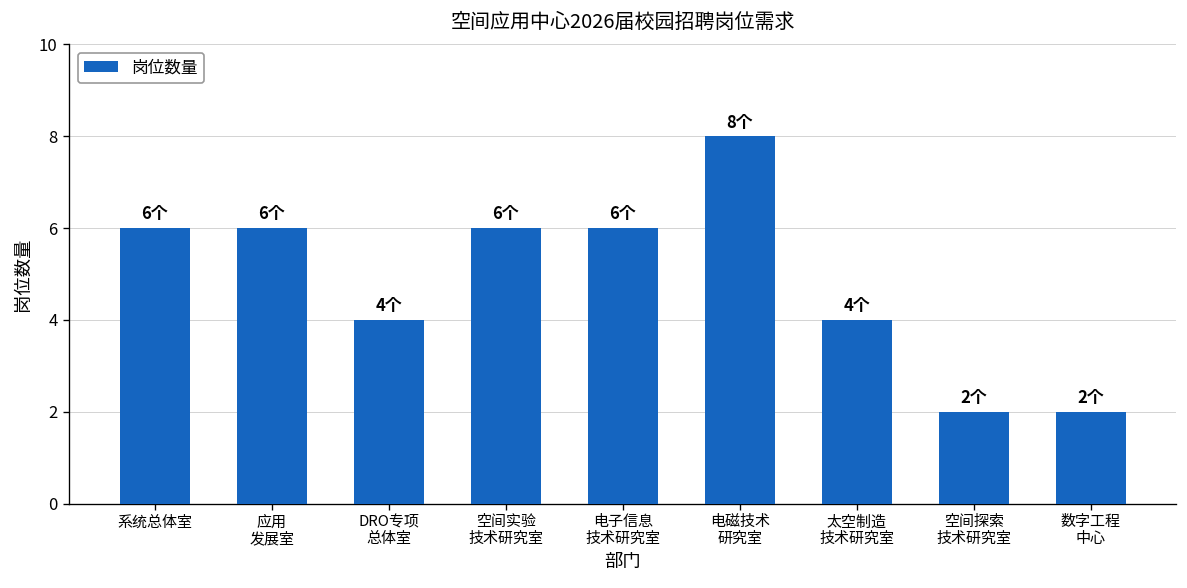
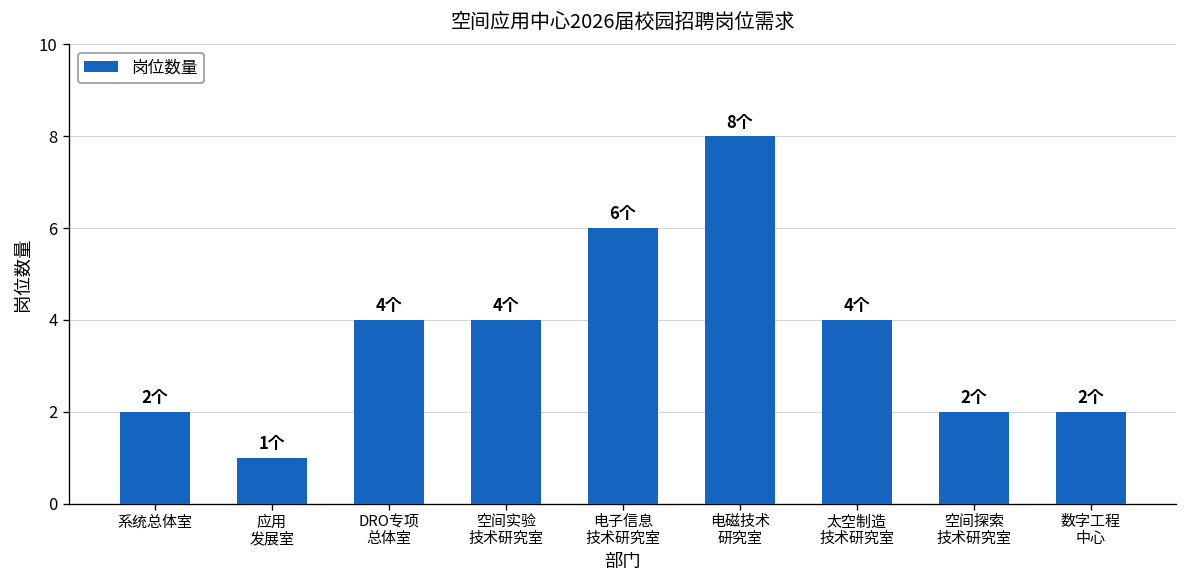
  {
-   "系统总体室": "6个",
-   "应用 发展室": "6个",
+   "系统总体室": "2个",
+   "应用 发展室": "1个",
    "DRO专项 总体室": "4个",
-   "空间实验 技术研究室": "6个",
+   "空间实验 技术研究室": "4个",
    "电子信息 技术研究室": "6个",
    "电磁技术 研究室": "8个",
    "太空制造 技术研究室": "4个",
    "空间探索 技术研究室": "2个",
    "数字工程 中心": "2个"
  }
